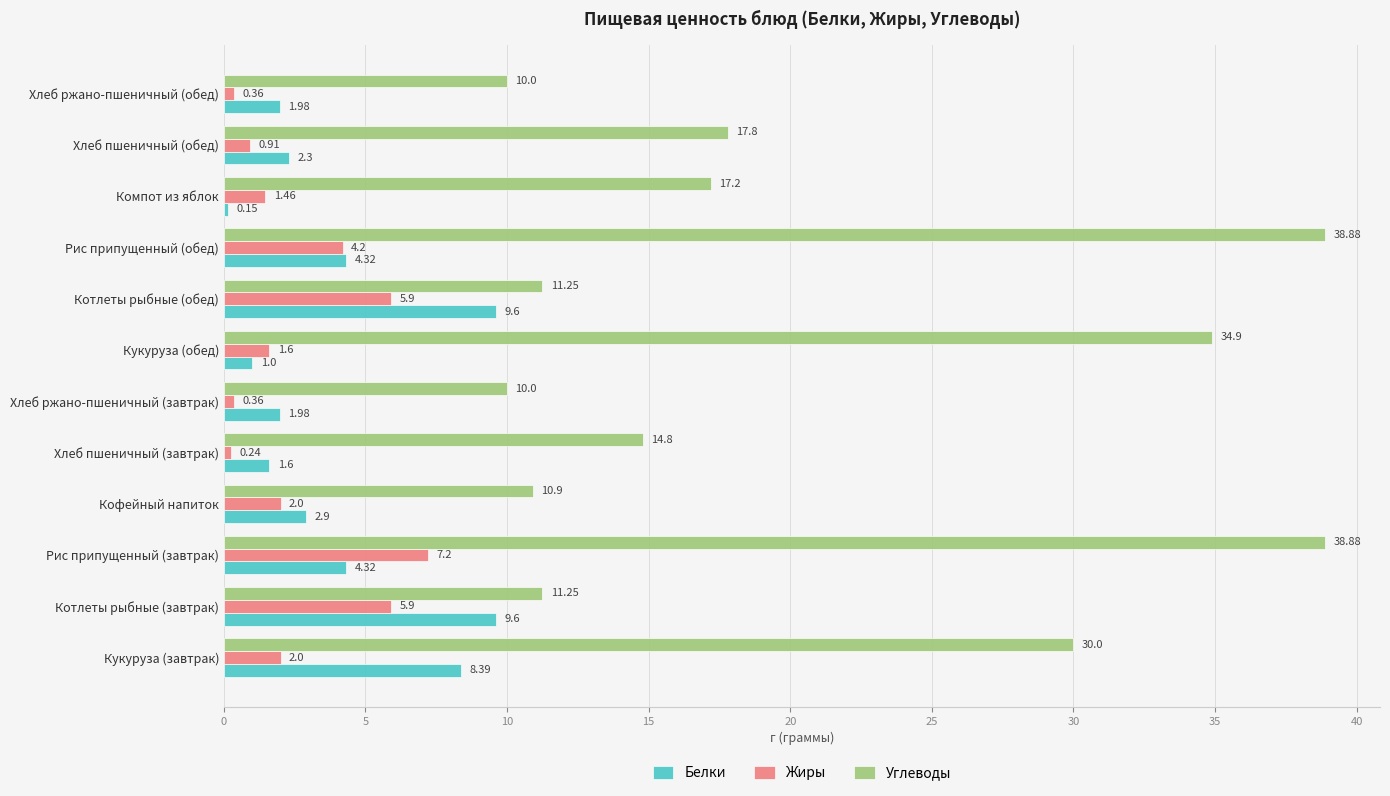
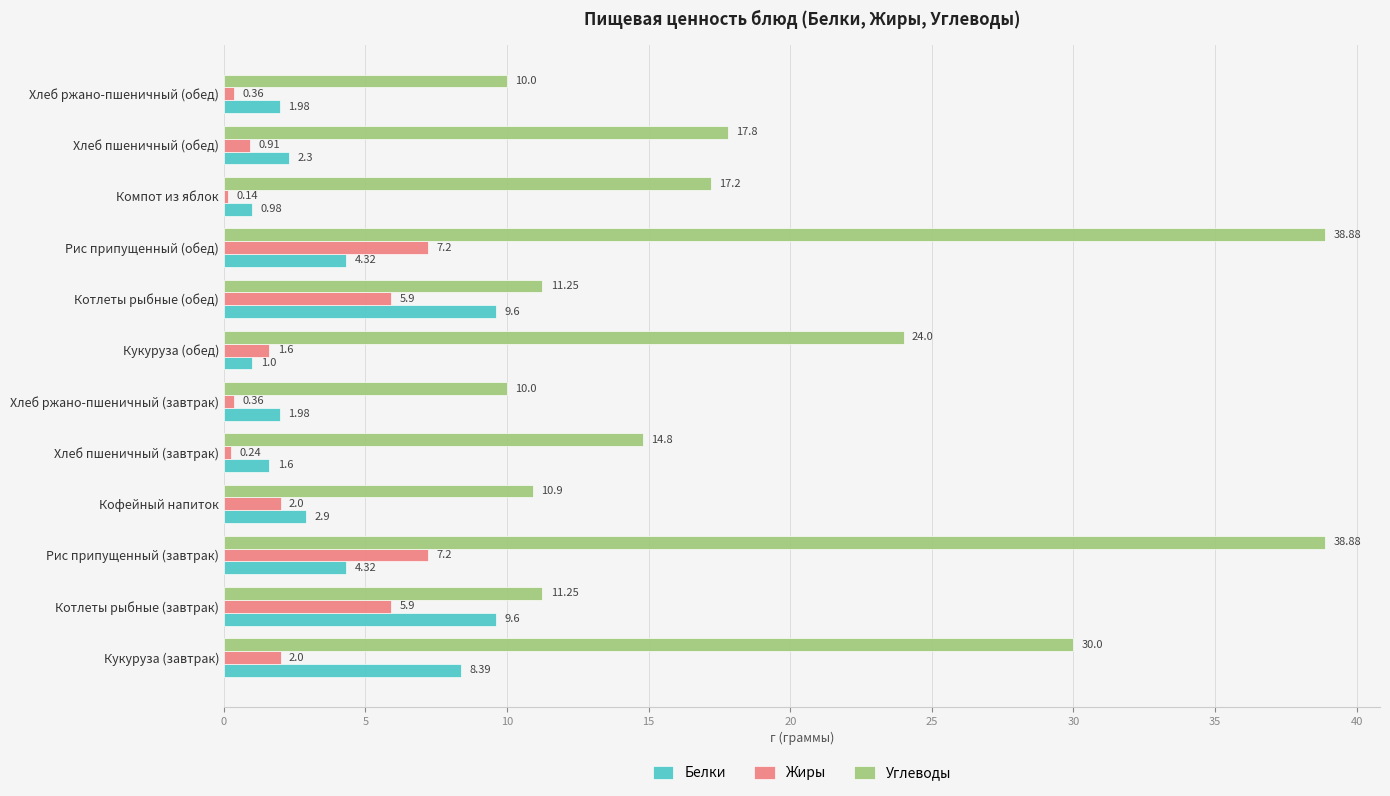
  {
    "Белки": {
      "Хлеб ржано-пшеничный (обед)": 1.98,
      "Хлеб пшеничный (обед)": 2.3,
-     "Компот из яблок": 0.15,
+     "Компот из яблок": 0.98,
      "Рис припущенный (обед)": 4.32,
      "Котлеты рыбные (обед)": 9.6,
      "Кукуруза (обед)": 1.0,
      "Хлеб ржано-пшеничный (завтрак)": 1.98,
      "Хлеб пшеничный (завтрак)": 1.6,
      "Кофейный напиток": 2.9,
      "Рис припущенный (завтрак)": 4.32,
      "Котлеты рыбные (завтрак)": 9.6,
      "Кукуруза (завтрак)": 8.39
    },
    "Жиры": {
      "Хлеб ржано-пшеничный (обед)": 0.36,
      "Хлеб пшеничный (обед)": 0.91,
-     "Компот из яблок": 1.46,
-     "Рис припущенный (обед)": 4.2,
+     "Компот из яблок": 0.14,
+     "Рис припущенный (обед)": 7.2,
      "Котлеты рыбные (обед)": 5.9,
      "Кукуруза (обед)": 1.6,
      "Хлеб ржано-пшеничный (завтрак)": 0.36,
      "Хлеб пшеничный (завтрак)": 0.24,
      "Кофейный напиток": 2.0,
      "Рис припущенный (завтрак)": 7.2,
      "Котлеты рыбные (завтрак)": 5.9,
      "Кукуруза (завтрак)": 2.0
    },
    "Углеводы": {
      "Хлеб ржано-пшеничный (обед)": 10.0,
      "Хлеб пшеничный (обед)": 17.8,
      "Компот из яблок": 17.2,
      "Рис припущенный (обед)": 38.88,
      "Котлеты рыбные (обед)": 11.25,
-     "Кукуруза (обед)": 34.9,
+     "Кукуруза (обед)": 24.0,
      "Хлеб ржано-пшеничный (завтрак)": 10.0,
      "Хлеб пшеничный (завтрак)": 14.8,
      "Кофейный напиток": 10.9,
      "Рис припущенный (завтрак)": 38.88,
      "Котлеты рыбные (завтрак)": 11.25,
      "Кукуруза (завтрак)": 30.0
    }
  }
